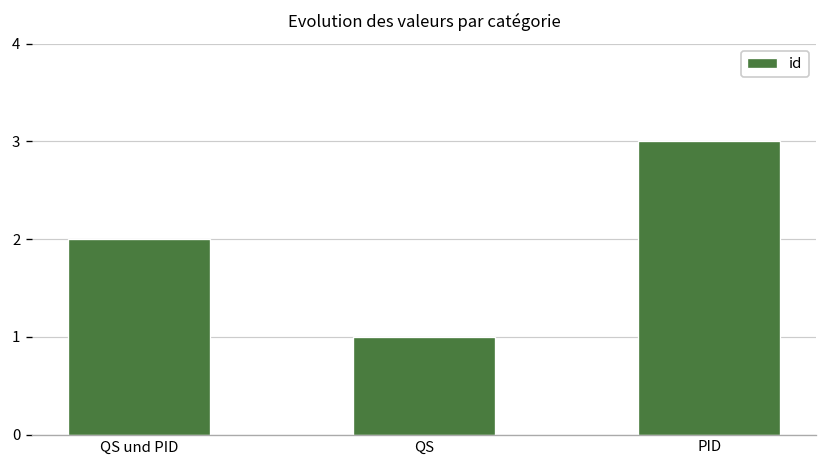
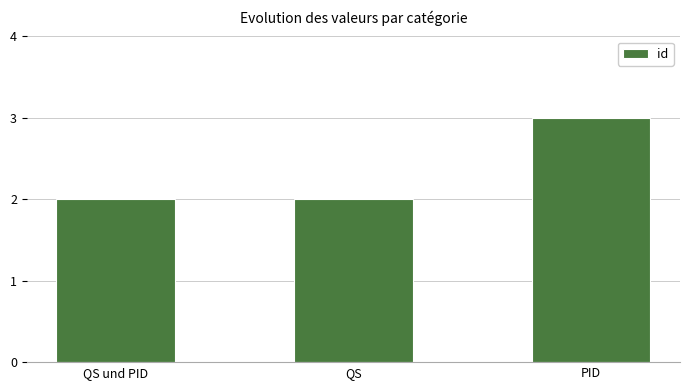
  {
    "QS und PID": 2,
-   "QS": 1,
+   "QS": 2,
    "PID": 3
  }
